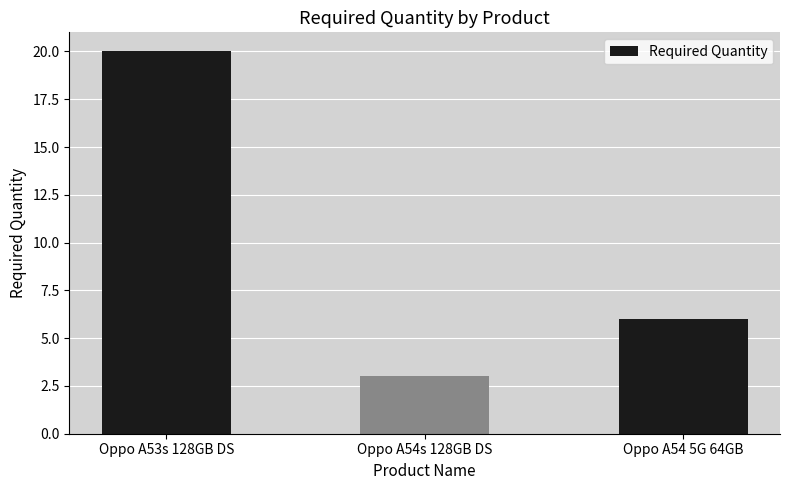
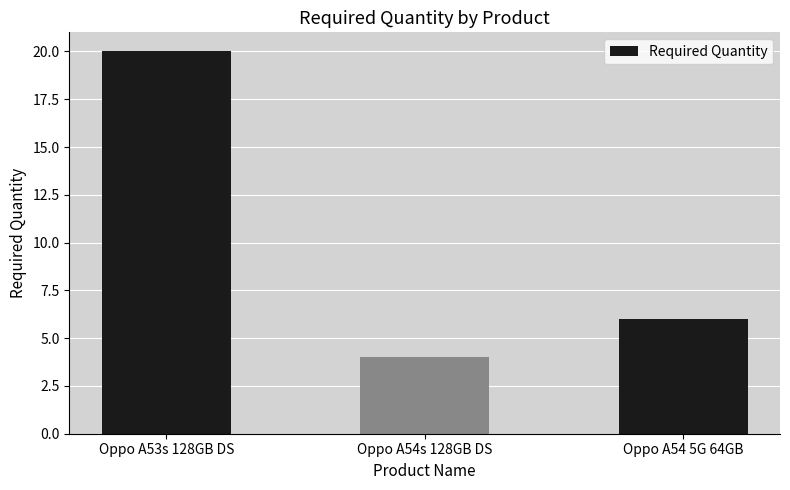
  {
    "Oppo A53s 128GB DS": 20,
-   "Oppo A54s 128GB DS": 3,
+   "Oppo A54s 128GB DS": 4,
    "Oppo A54 5G 64GB": 6
  }
